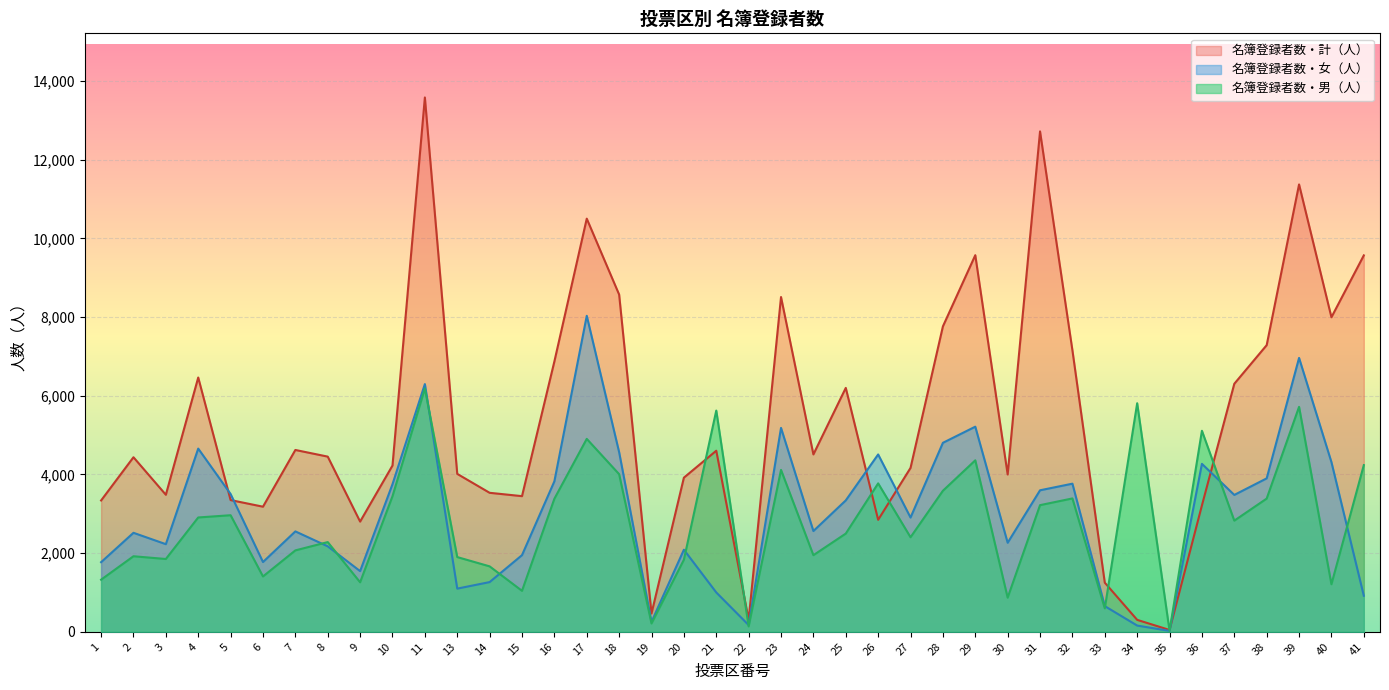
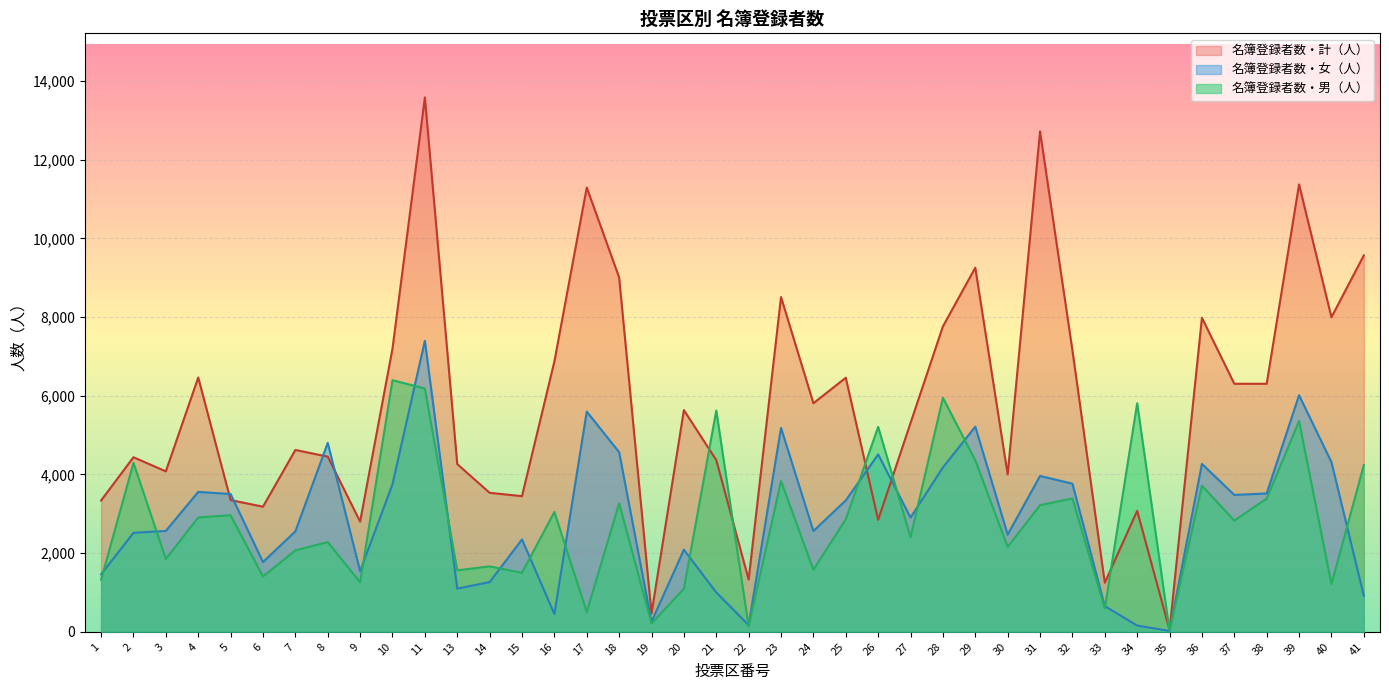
  {
    "名簿登録者数・計（人）": {
      "1": "3,300",
      "2": "4,400",
-     "3": "3,500",
+     "3": "4,100",
      "4": "6,500",
      "5": "3,300",
      "6": "3,200",
      "7": "4,600",
      "8": "4,500",
      "9": "2,800",
-     "10": "4,200",
+     "10": "7,200",
      "11": "13,600",
-     "13": "4,000",
+     "13": "4,300",
      "14": "3,500",
      "15": "3,400",
      "16": "6,900",
-     "17": "10,500",
-     "18": "8,600",
+     "17": "11,300",
+     "18": "9,000",
      "19": "500",
-     "20": "3,900",
-     "21": "4,600",
-     "22": "300",
+     "20": "5,600",
+     "21": "4,400",
+     "22": "1,300",
      "23": "8,500",
-     "24": "4,500",
-     "25": "6,200",
+     "24": "5,800",
+     "25": "6,500",
      "26": "2,800",
-     "27": "4,200",
+     "27": "5,300",
      "28": "7,800",
-     "29": "9,600",
+     "29": "9,300",
      "30": "4,000",
      "31": "12,700",
      "32": "7,200",
      "33": "1,200",
-     "34": "300",
-     "36": "3,200",
+     "34": "3,100",
+     "36": "8,000",
      "37": "6,300",
-     "38": "7,300",
+     "38": "6,300",
      "39": "11,400",
      "40": "8,000",
      "41": "9,600"
    },
    "名簿登録者数・女（人）": {
-     "1": "1,800",
+     "1": "1,500",
      "2": "2,500",
-     "3": "2,200",
-     "4": "4,700",
+     "3": "2,600",
+     "4": "3,600",
      "5": "3,500",
      "6": "1,800",
      "7": "2,600",
-     "8": "2,200",
+     "8": "4,800",
      "9": "1,500",
      "10": "3,800",
-     "11": "6,300",
+     "11": "7,400",
      "13": "1,100",
      "14": "1,300",
-     "15": "1,900",
-     "16": "3,800",
-     "17": "8,000",
+     "15": "2,300",
+     "16": "500",
+     "17": "5,600",
      "18": "4,600",
      "20": "2,100",
      "21": "1,000",
      "23": "5,200",
      "24": "2,600",
      "25": "3,300",
      "26": "4,500",
      "27": "2,900",
-     "28": "4,800",
+     "28": "4,200",
      "29": "5,200",
-     "30": "2,300",
-     "31": "3,600",
+     "30": "2,500",
+     "31": "4,000",
      "32": "3,800",
      "34": "200",
      "36": "4,300",
      "37": "3,500",
-     "38": "3,900",
-     "39": "7,000",
+     "38": "3,500",
+     "39": "6,000",
      "40": "4,300",
      "41": "900"
    },
    "名簿登録者数・男（人）": {
      "1": "1,300",
-     "2": "1,900",
+     "2": "4,300",
      "3": "1,900",
      "4": "2,900",
      "5": "3,000",
      "6": "1,400",
      "7": "2,100",
      "8": "2,300",
      "9": "1,300",
-     "10": "3,400",
+     "10": "6,400",
      "11": "6,200",
-     "13": "1,900",
+     "13": "1,600",
      "14": "1,700",
-     "15": "1,000",
-     "16": "3,400",
-     "17": "4,900",
-     "18": "4,000",
-     "20": "1,800",
+     "15": "1,500",
+     "16": "3,000",
+     "17": "500",
+     "18": "3,300",
+     "20": "1,100",
      "21": "5,600",
-     "23": "4,100",
-     "24": "1,900",
-     "25": "2,500",
-     "26": "3,800",
+     "23": "3,800",
+     "24": "1,600",
+     "25": "2,900",
+     "26": "5,200",
      "27": "2,400",
-     "28": "3,600",
+     "28": "6,000",
      "29": "4,400",
-     "30": "900",
+     "30": "2,200",
      "31": "3,200",
      "32": "3,400",
      "34": "5,800",
-     "36": "5,100",
+     "36": "3,700",
      "37": "2,800",
      "38": "3,400",
-     "39": "5,700",
+     "39": "5,400",
      "40": "1,200",
      "41": "4,200"
    }
  }
